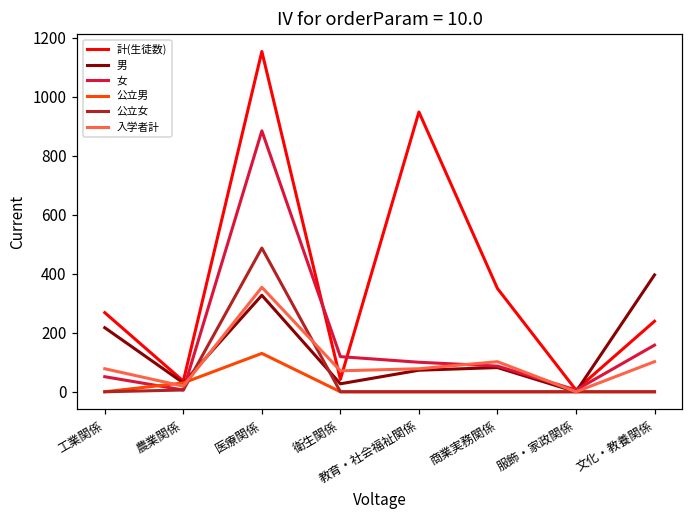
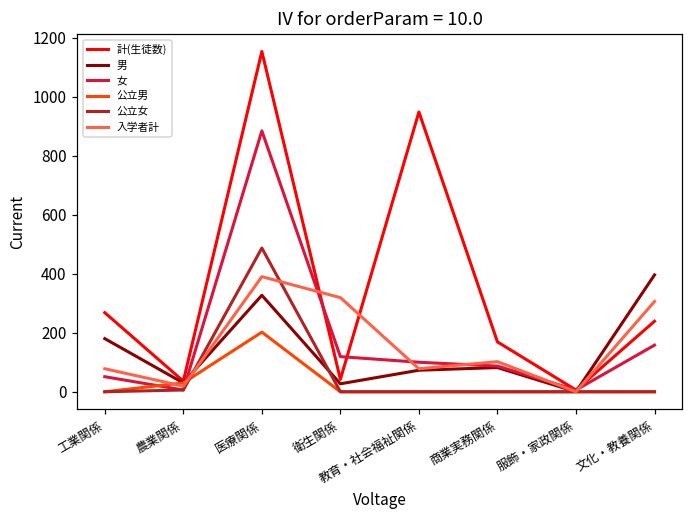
  {
    "計(生徒数)": {
      "工業関係": 270,
      "医療関係": 1150,
      "衛生関係": 40,
      "教育・社会福祉関係": 950,
-     "商業実務関係": 350,
+     "商業実務関係": 170,
      "文化・教養関係": 240
    },
    "男": {
-     "工業関係": 220,
+     "工業関係": 180,
      "医療関係": 330,
      "衛生関係": 30,
      "文化・教養関係": 400
    },
    "公立男": {
-     "医療関係": 130
+     "医療関係": 200
    },
    "入学者計": {
      "工業関係": 80,
      "農業関係": 20,
-     "医療関係": 350,
-     "衛生関係": 70,
+     "医療関係": 390,
+     "衛生関係": 320,
      "商業実務関係": 100,
-     "文化・教養関係": 100
+     "文化・教養関係": 310
    }
  }
